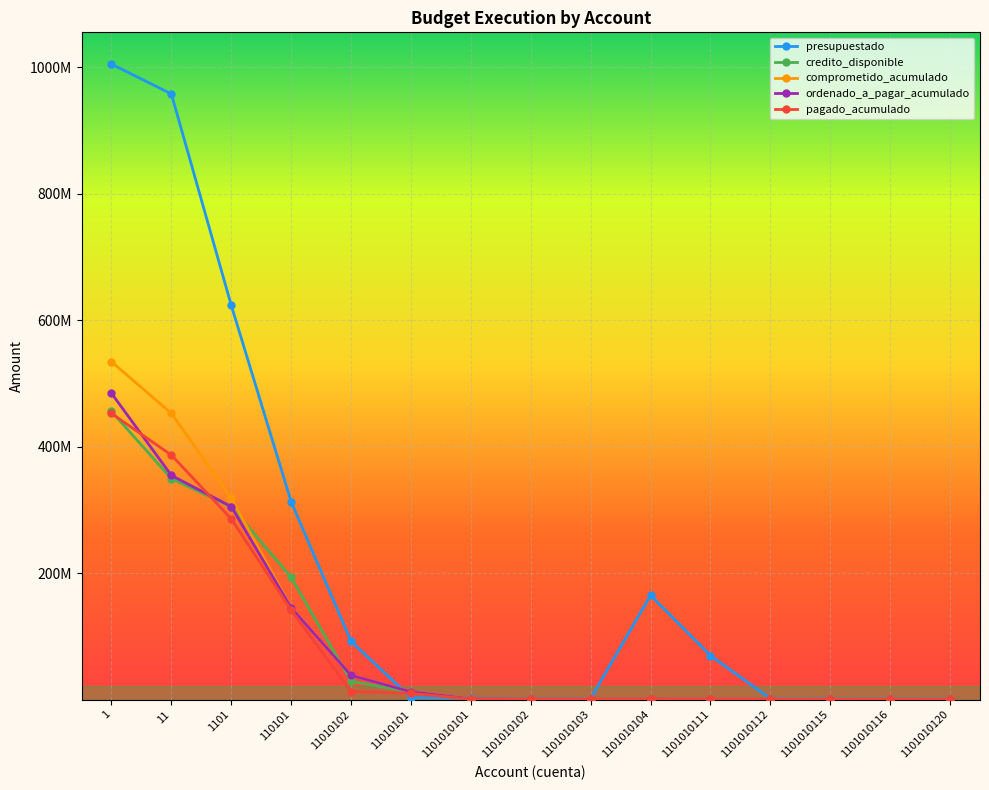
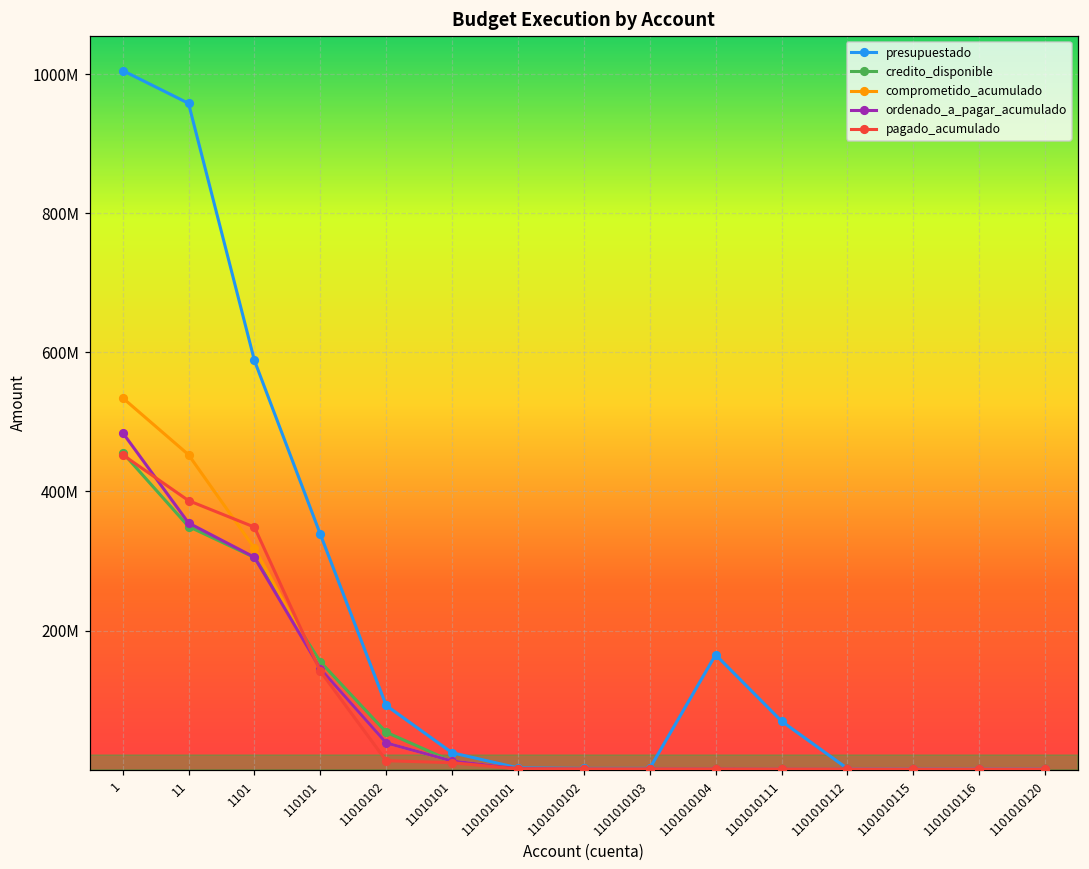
  {
    "presupuestado": {
      "1": 1010000000,
      "11": 960000000,
-     "1101": 620000000,
-     "110101": 310000000,
+     "1101": 590000000,
+     "110101": 340000000,
      "11010102": 90000000,
-     "11010101": 0,
+     "11010101": 20000000,
      "1101010104": 170000000,
      "1101010111": 70000000
    },
    "credito_disponible": {
      "11": 350000000,
-     "110101": 190000000,
-     "11010102": 30000000
+     "110101": 160000000,
+     "11010102": 50000000
    },
    "comprometido_acumulado": {
      "1": 530000000,
      "11": 450000000,
      "1101": 320000000
    },
    "ordenado_a_pagar_acumulado": {
      "1": 480000000,
      "11": 350000000
    },
    "pagado_acumulado": {
      "11": 390000000,
-     "1101": 290000000,
+     "1101": 350000000,
      "11010102": 10000000
    }
  }
